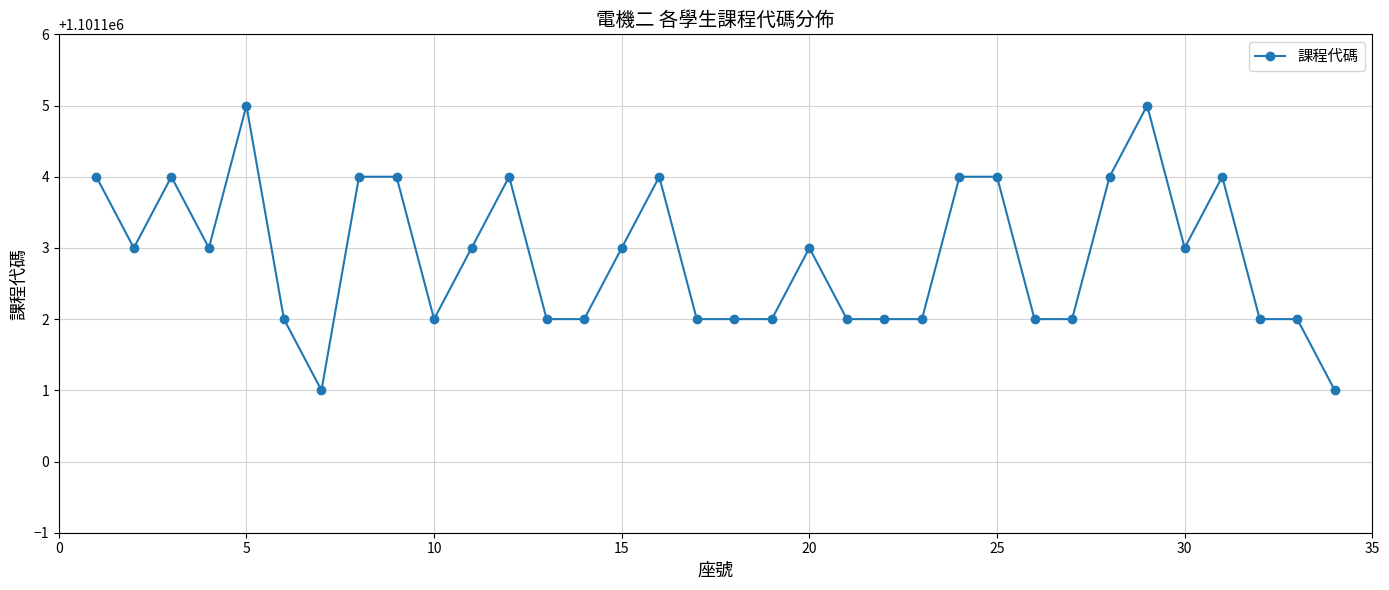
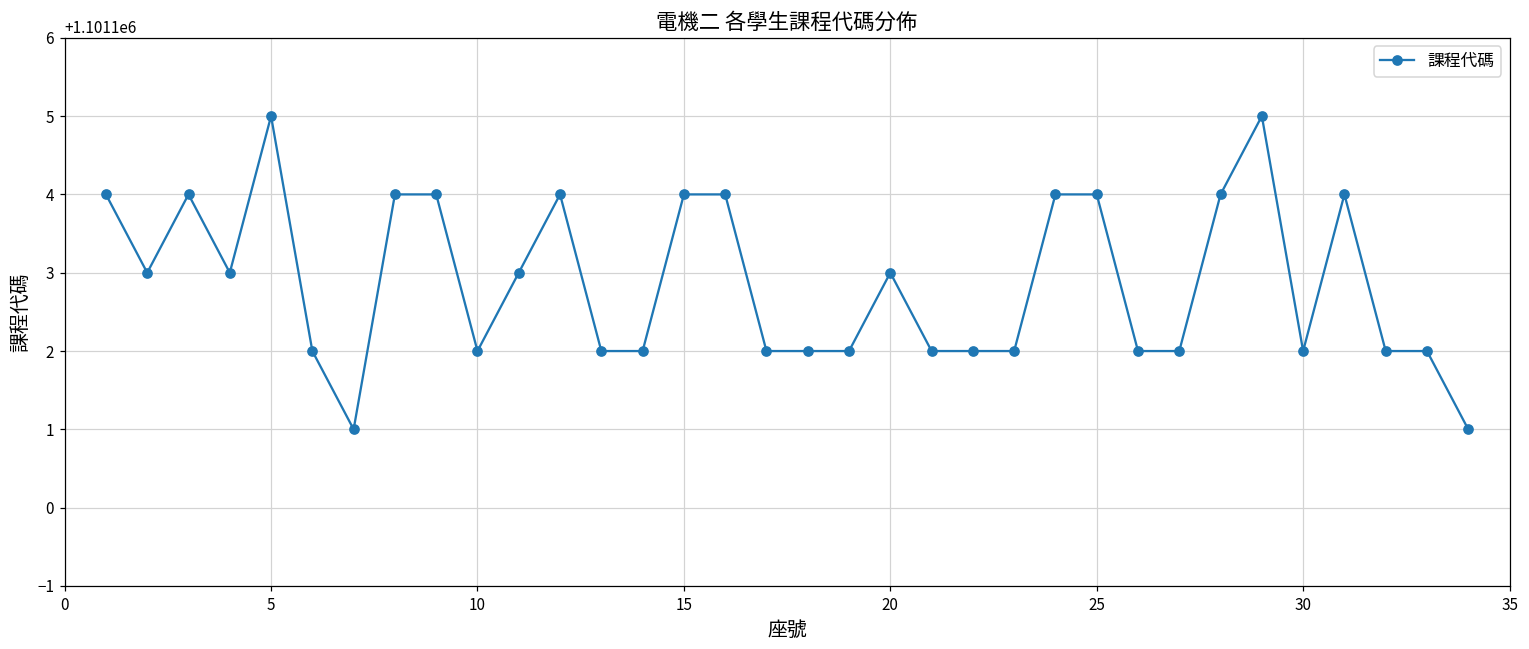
  {
    "5": 1101105,
    "10": 1101102,
-   "15": 1101103,
+   "15": 1101104,
    "20": 1101103,
    "25": 1101104,
-   "30": 1101103
+   "30": 1101102
  }
